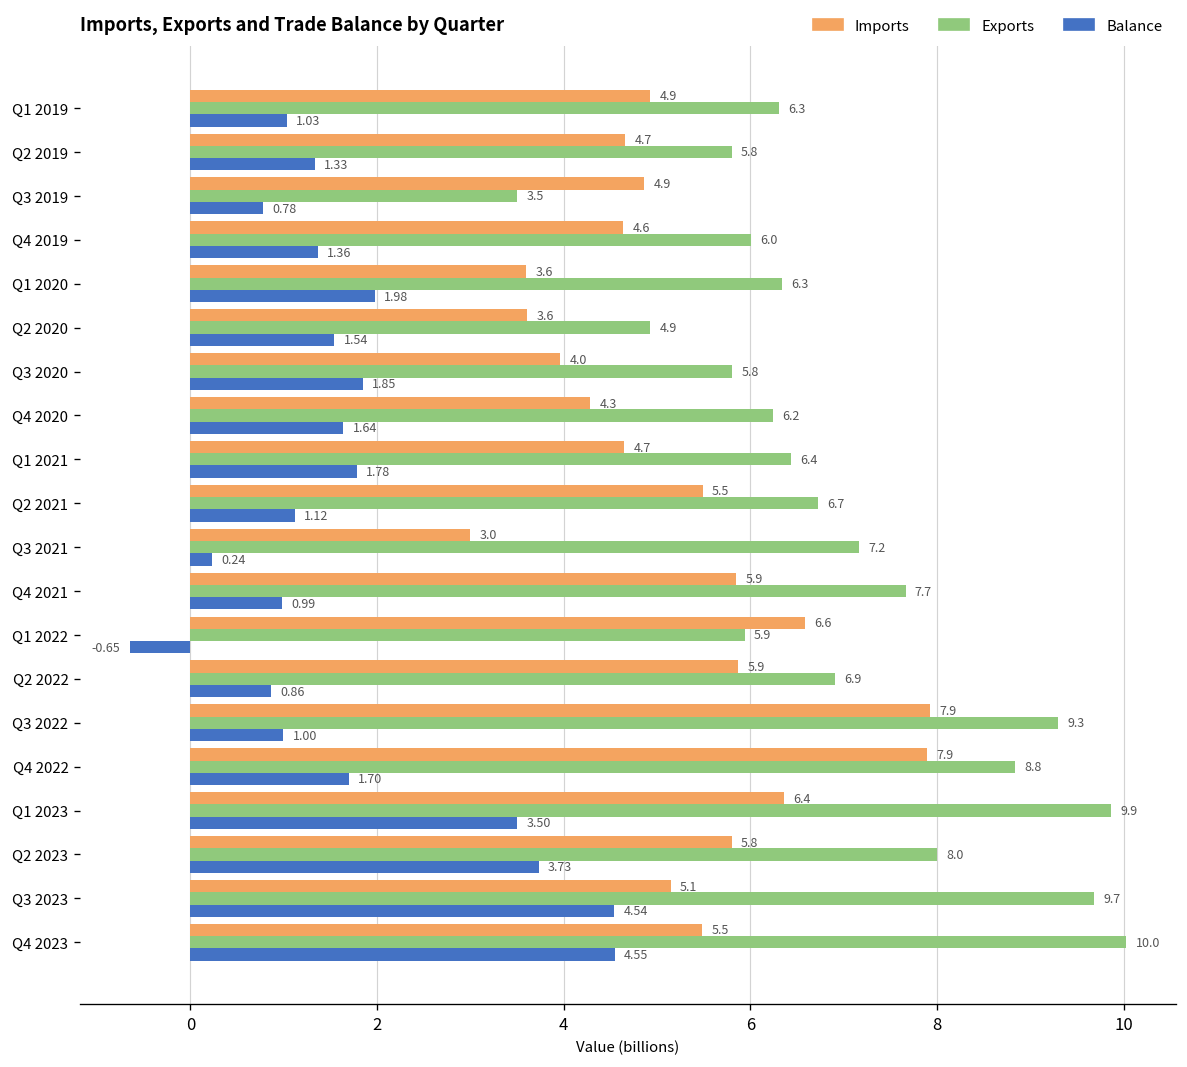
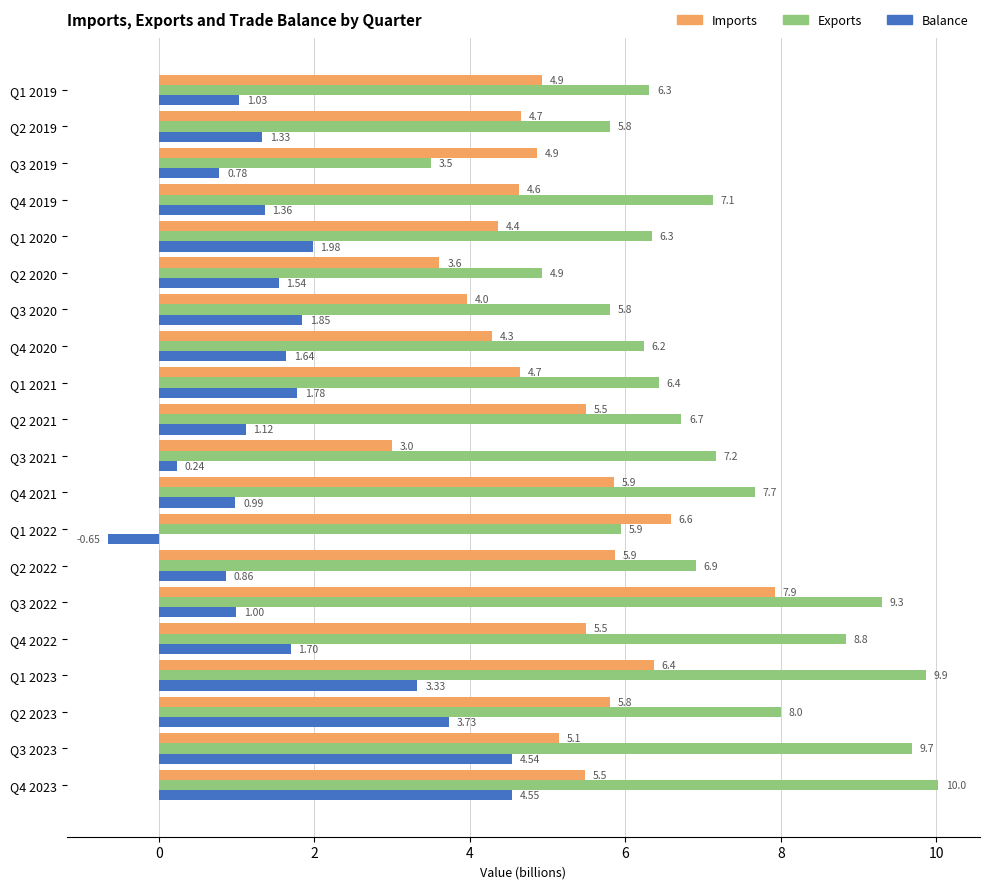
  {
    "Balance": {
      "Q1 2019": 1.03,
      "Q2 2019": 1.33,
      "Q3 2019": 0.78,
      "Q4 2019": 1.36,
      "Q1 2020": 1.98,
      "Q2 2020": 1.54,
      "Q3 2020": 1.85,
      "Q4 2020": 1.64,
      "Q1 2021": 1.78,
      "Q2 2021": 1.12,
      "Q3 2021": 0.24,
      "Q4 2021": 0.99,
      "Q1 2022": -0.65,
      "Q2 2022": 0.86,
      "Q3 2022": 1.00,
      "Q4 2022": 1.70,
-     "Q1 2023": 3.50,
+     "Q1 2023": 3.33,
      "Q2 2023": 3.73,
      "Q3 2023": 4.54,
      "Q4 2023": 4.55
    },
    "Exports": {
      "Q1 2019": 6.3,
      "Q2 2019": 5.8,
      "Q3 2019": 3.5,
-     "Q4 2019": 6.0,
+     "Q4 2019": 7.1,
      "Q1 2020": 6.3,
      "Q2 2020": 4.9,
      "Q3 2020": 5.8,
      "Q4 2020": 6.2,
      "Q1 2021": 6.4,
      "Q2 2021": 6.7,
      "Q3 2021": 7.2,
      "Q4 2021": 7.7,
      "Q1 2022": 5.9,
      "Q2 2022": 6.9,
      "Q3 2022": 9.3,
      "Q4 2022": 8.8,
      "Q1 2023": 9.9,
      "Q2 2023": 8.0,
      "Q3 2023": 9.7,
      "Q4 2023": 10.0
    },
    "Imports": {
      "Q1 2019": 4.9,
      "Q2 2019": 4.7,
      "Q3 2019": 4.9,
      "Q4 2019": 4.6,
-     "Q1 2020": 3.6,
+     "Q1 2020": 4.4,
      "Q2 2020": 3.6,
      "Q3 2020": 4.0,
      "Q4 2020": 4.3,
      "Q1 2021": 4.7,
      "Q2 2021": 5.5,
      "Q3 2021": 3.0,
      "Q4 2021": 5.9,
      "Q1 2022": 6.6,
      "Q2 2022": 5.9,
      "Q3 2022": 7.9,
-     "Q4 2022": 7.9,
+     "Q4 2022": 5.5,
      "Q1 2023": 6.4,
      "Q2 2023": 5.8,
      "Q3 2023": 5.1,
      "Q4 2023": 5.5
    }
  }
